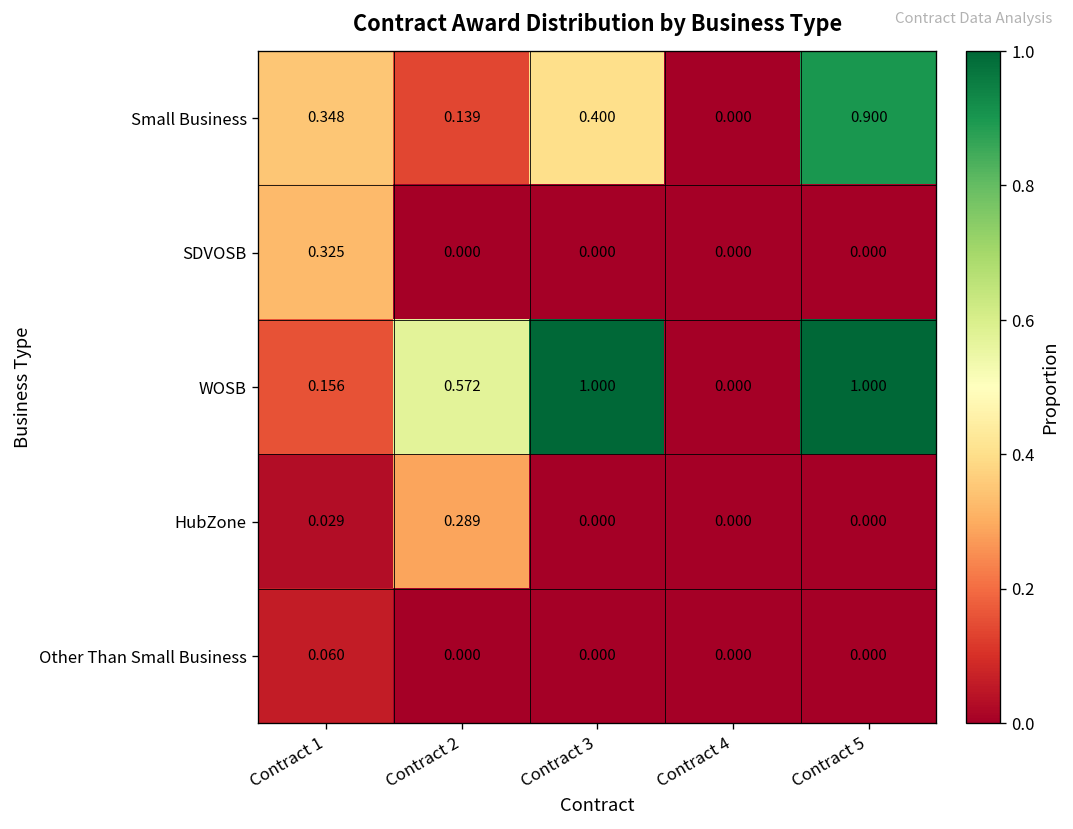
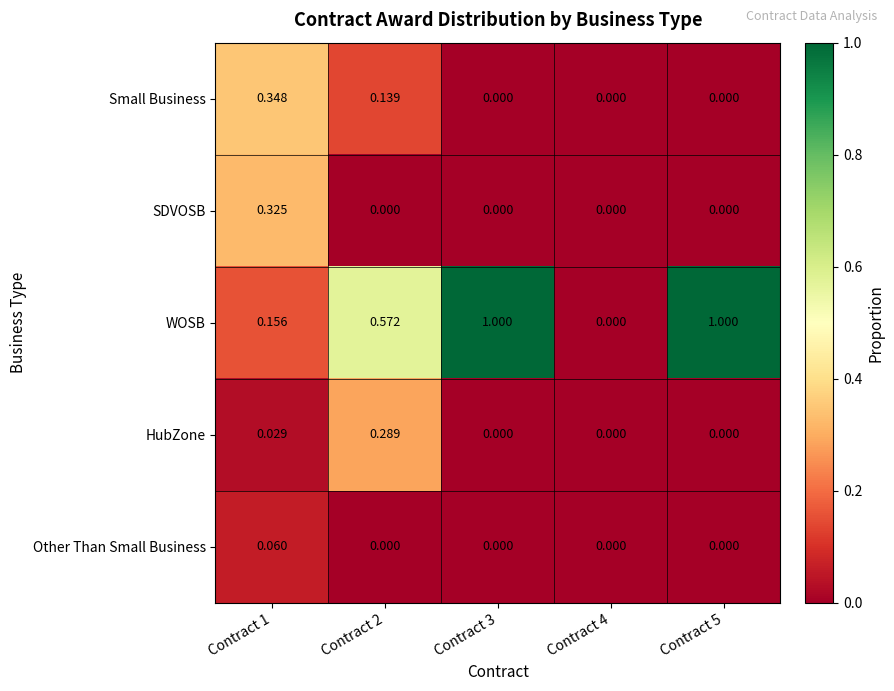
  {
    "Small Business": {
      "Contract 1": 0.348,
      "Contract 2": 0.139,
-     "Contract 3": 0.400,
+     "Contract 3": 0.000,
      "Contract 4": 0.000,
-     "Contract 5": 0.900
+     "Contract 5": 0.000
    },
    "SDVOSB": {
      "Contract 1": 0.325,
      "Contract 2": 0.000,
      "Contract 3": 0.000,
      "Contract 4": 0.000,
      "Contract 5": 0.000
    },
    "WOSB": {
      "Contract 1": 0.156,
      "Contract 2": 0.572,
      "Contract 3": 1.000,
      "Contract 4": 0.000,
      "Contract 5": 1.000
    },
    "HubZone": {
      "Contract 1": 0.029,
      "Contract 2": 0.289,
      "Contract 3": 0.000,
      "Contract 4": 0.000,
      "Contract 5": 0.000
    },
    "Other Than Small Business": {
      "Contract 1": 0.060,
      "Contract 2": 0.000,
      "Contract 3": 0.000,
      "Contract 4": 0.000,
      "Contract 5": 0.000
    }
  }
